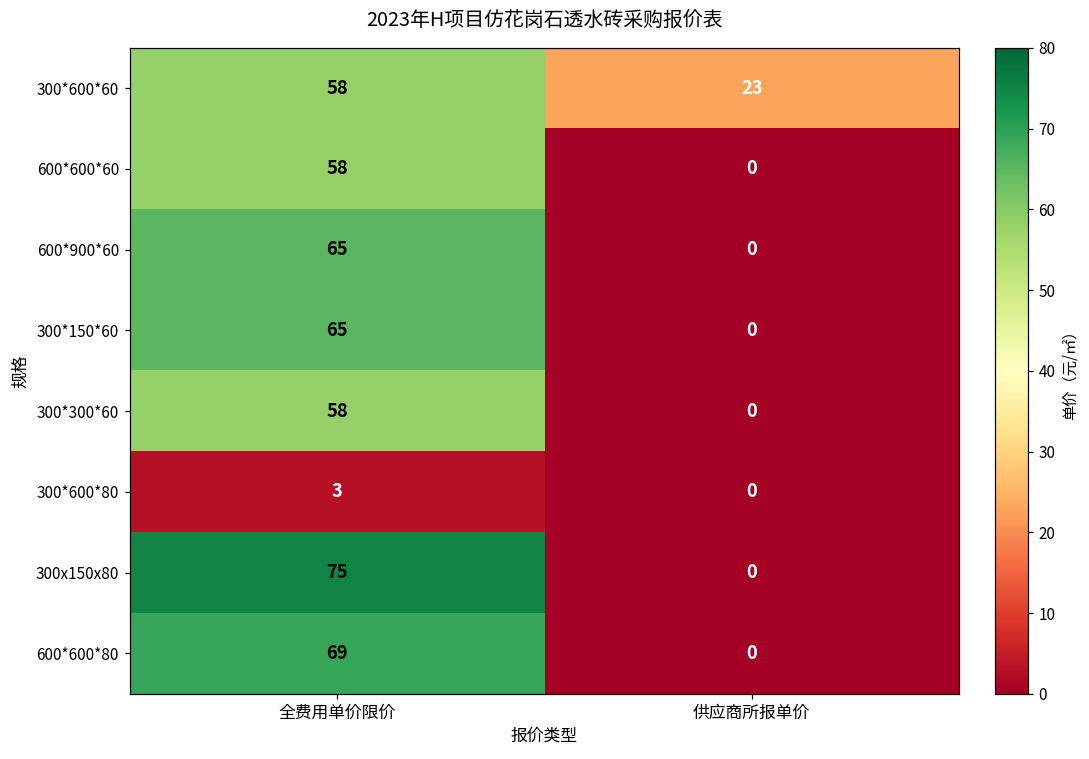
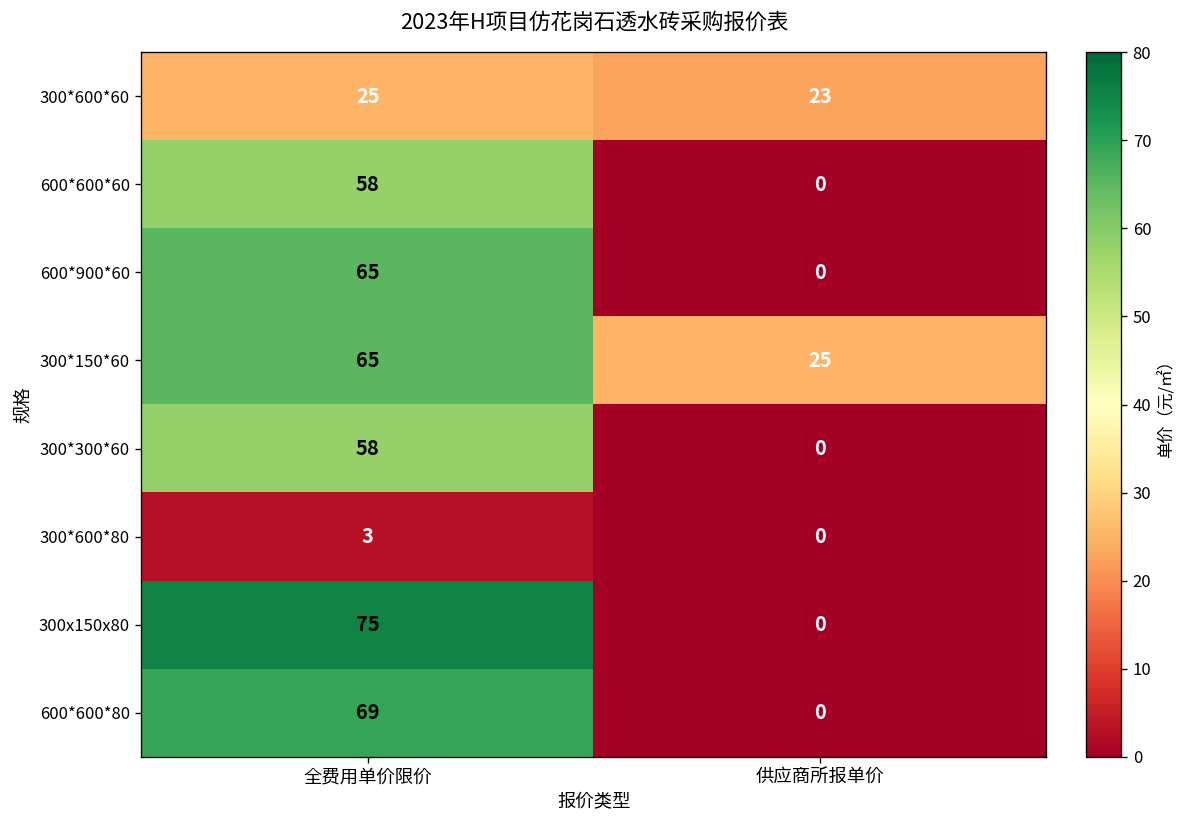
  {
    "300*600*60": {
-     "全费用单价限价": 58,
+     "全费用单价限价": 25,
      "供应商所报单价": 23
    },
    "600*600*60": {
      "全费用单价限价": 58,
      "供应商所报单价": 0
    },
    "600*900*60": {
      "全费用单价限价": 65,
      "供应商所报单价": 0
    },
    "300*150*60": {
      "全费用单价限价": 65,
-     "供应商所报单价": 0
+     "供应商所报单价": 25
    },
    "300*300*60": {
      "全费用单价限价": 58,
      "供应商所报单价": 0
    },
    "300*600*80": {
      "全费用单价限价": 3,
      "供应商所报单价": 0
    },
    "300x150x80": {
      "全费用单价限价": 75,
      "供应商所报单价": 0
    },
    "600*600*80": {
      "全费用单价限价": 69,
      "供应商所报单价": 0
    }
  }
